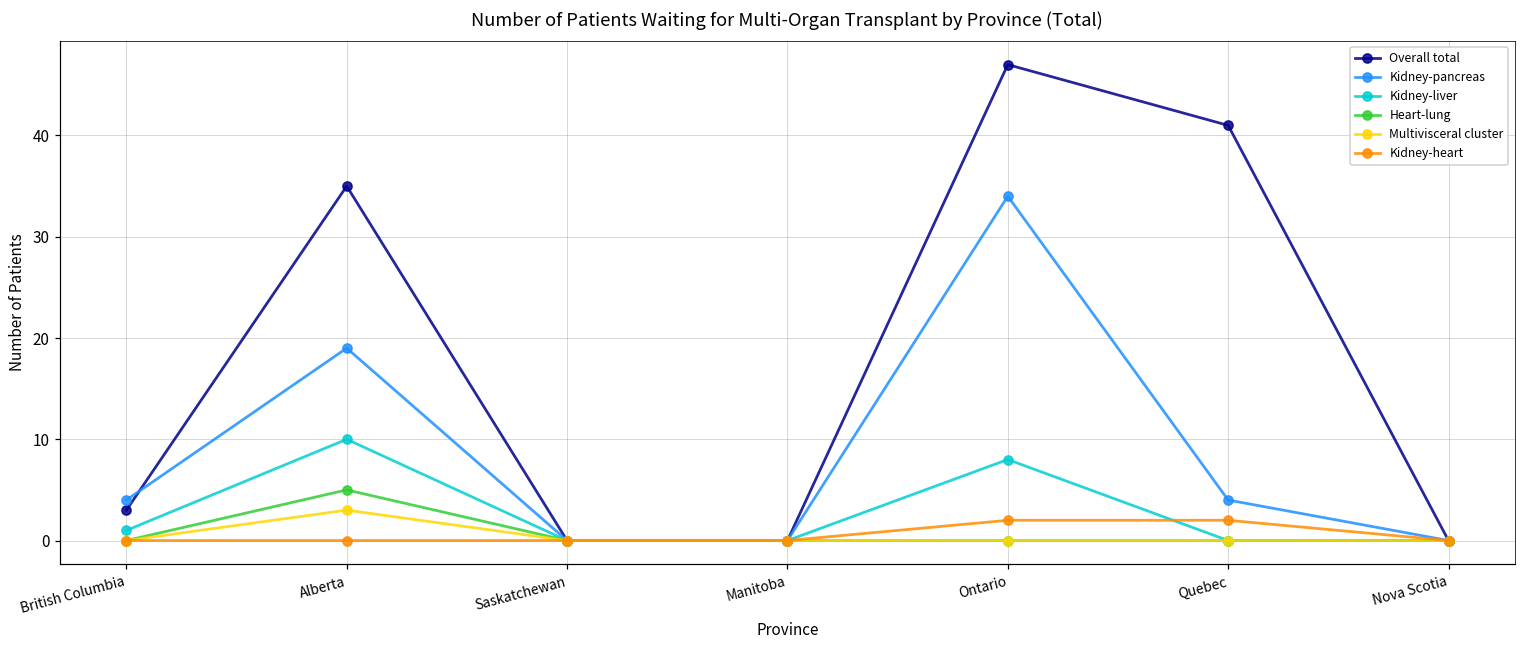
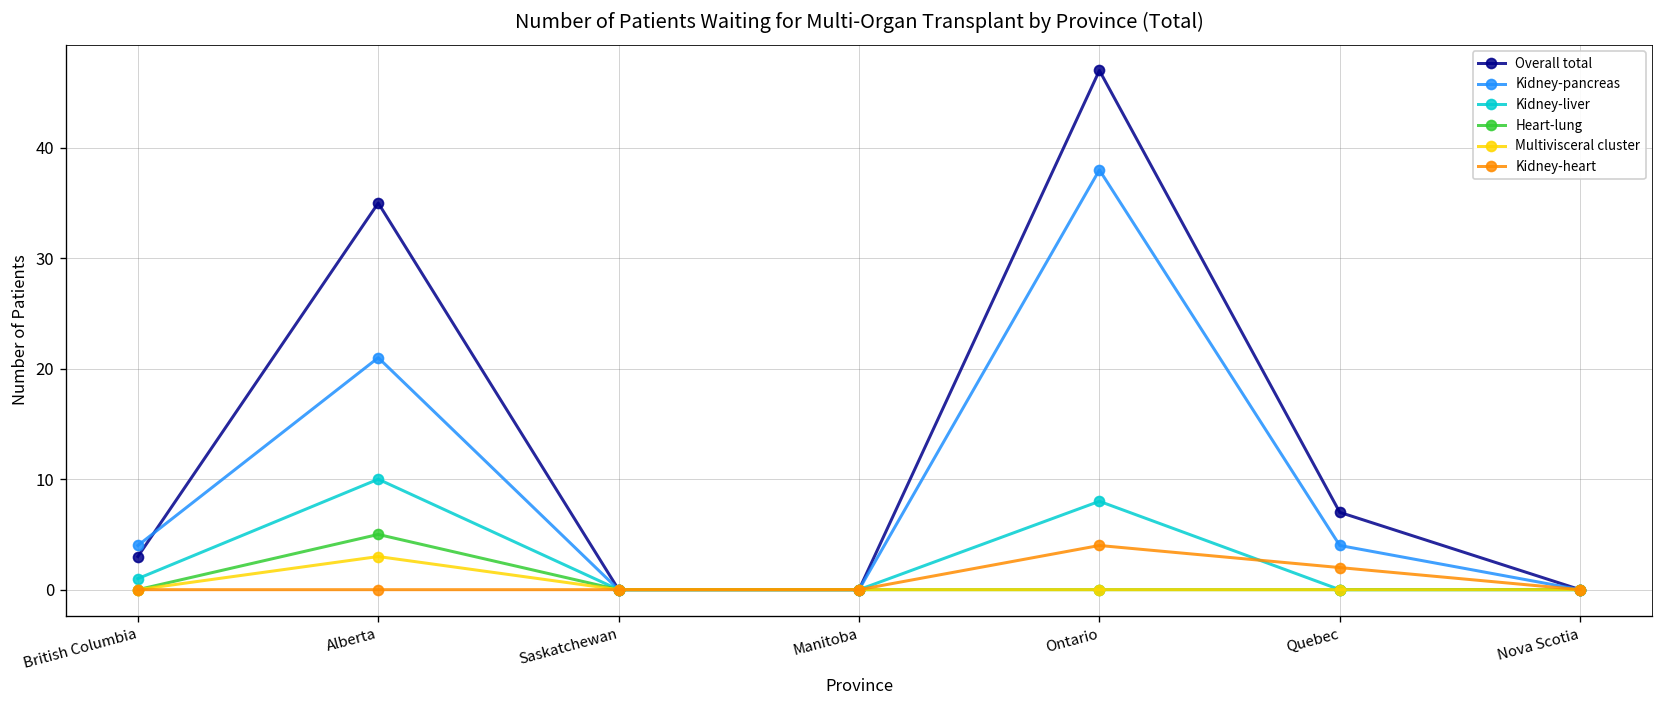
  {
    "Overall total": {
      "British Columbia": 3,
      "Alberta": 35,
      "Ontario": 47,
-     "Quebec": 41
+     "Quebec": 7
    },
    "Kidney-pancreas": {
      "British Columbia": 4,
-     "Alberta": 19,
-     "Ontario": 34,
+     "Alberta": 21,
+     "Ontario": 38,
      "Quebec": 4
    },
    "Kidney-liver": {
      "British Columbia": 1,
      "Alberta": 10,
      "Ontario": 8
    },
    "Heart-lung": {
      "Alberta": 5
    },
    "Multivisceral cluster": {
      "Alberta": 3
    },
    "Kidney-heart": {
      "Alberta": 0,
-     "Ontario": 2,
+     "Ontario": 4,
      "Quebec": 2
    }
  }
